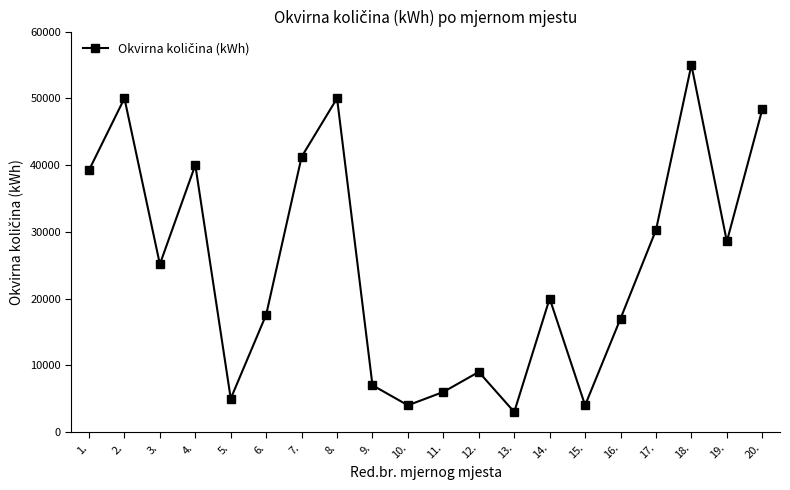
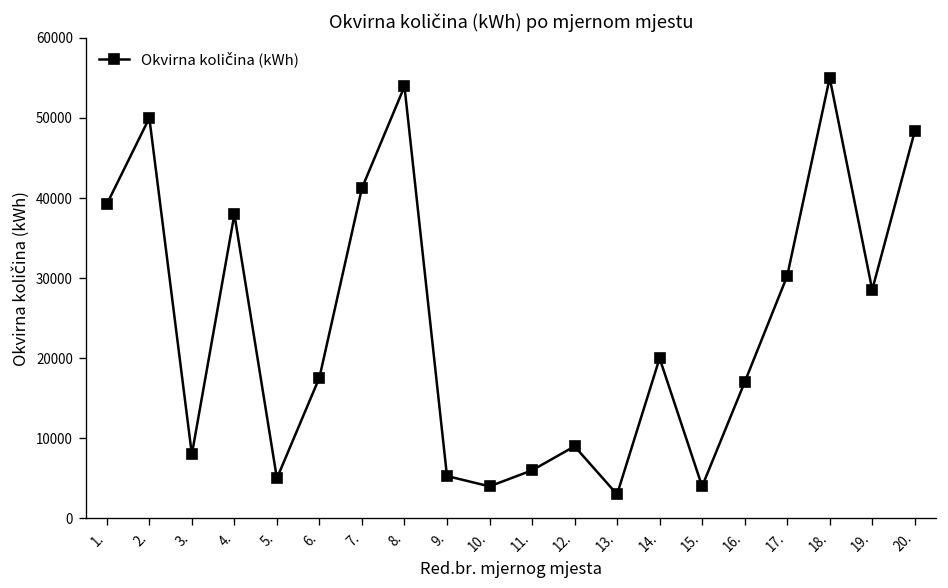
  {
    "1.": 39000,
    "2.": 50000,
-   "3.": 25000,
-   "4.": 40000,
+   "3.": 8000,
+   "4.": 38000,
    "5.": 5000,
    "6.": 18000,
    "7.": 41000,
-   "8.": 50000,
-   "9.": 7000,
+   "8.": 54000,
+   "9.": 5000,
    "10.": 4000,
    "11.": 6000,
    "12.": 9000,
    "13.": 3000,
    "14.": 20000,
    "15.": 4000,
    "16.": 17000,
    "17.": 30000,
    "18.": 55000,
    "19.": 29000,
    "20.": 48000
  }
